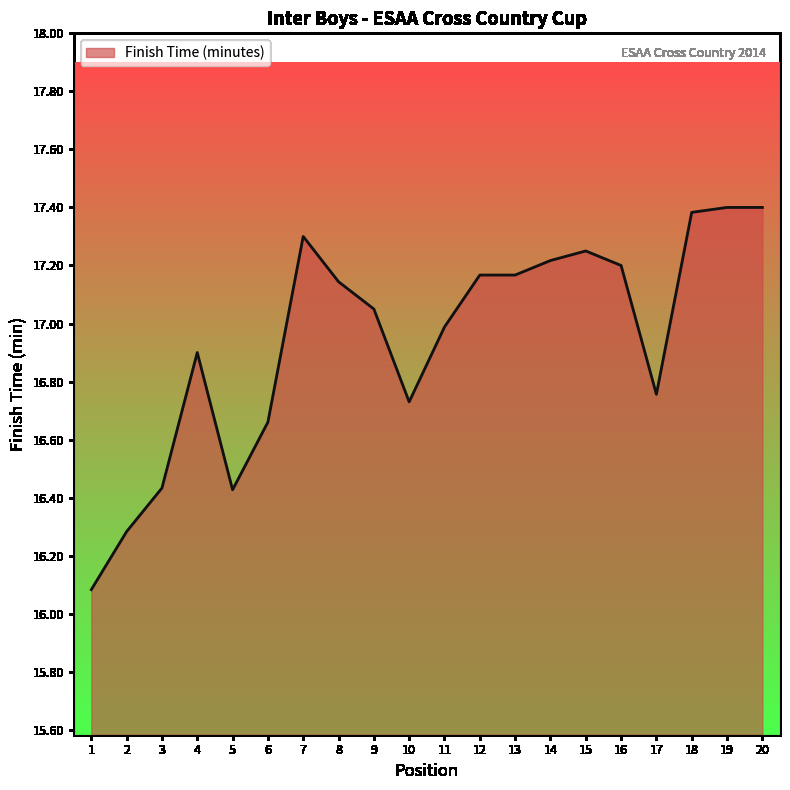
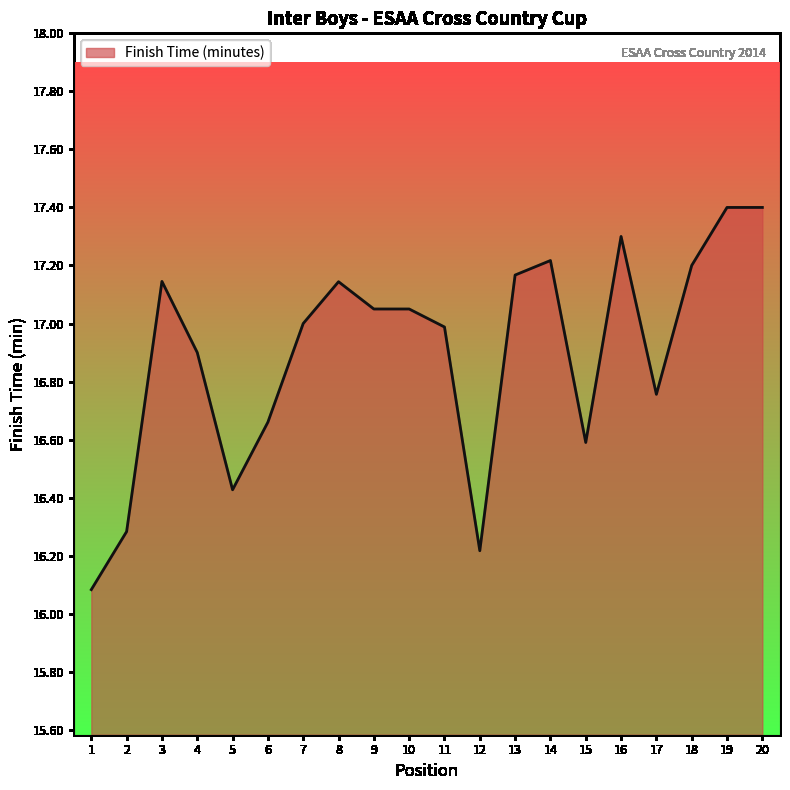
  {
    "1": 16.08,
    "2": 16.28,
-   "3": 16.43,
+   "3": 17.15,
    "4": 16.90,
    "5": 16.43,
    "6": 16.66,
-   "7": 17.3,
+   "7": 17.0,
    "8": 17.14,
    "9": 17.05,
-   "10": 16.73,
+   "10": 17.05,
    "11": 16.99,
-   "12": 17.17,
+   "12": 16.22,
    "13": 17.17,
    "14": 17.22,
-   "15": 17.25,
-   "16": 17.2,
+   "15": 16.59,
+   "16": 17.3,
    "17": 16.76,
-   "18": 17.38,
+   "18": 17.20,
    "19": 17.40,
    "20": 17.40
  }
